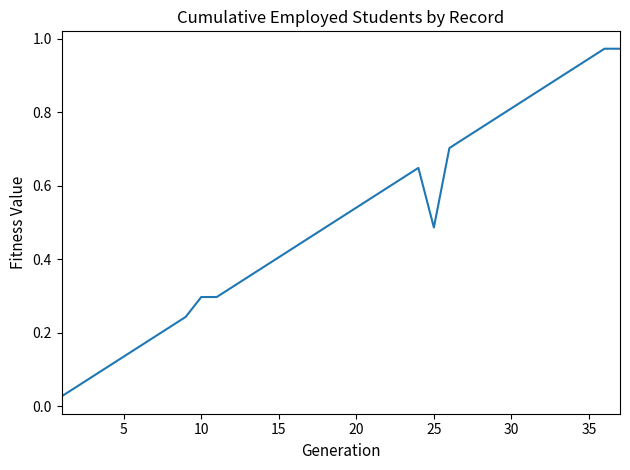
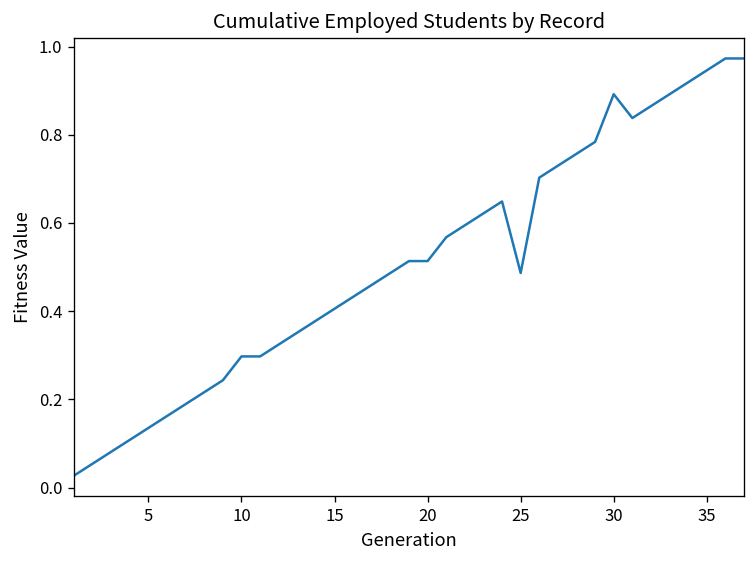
  {
    "5": 0.14,
    "10": 0.30,
    "15": 0.41,
-   "20": 0.54,
+   "20": 0.51,
    "25": 0.49,
-   "30": 0.81,
+   "30": 0.89,
    "35": 0.95
  }
